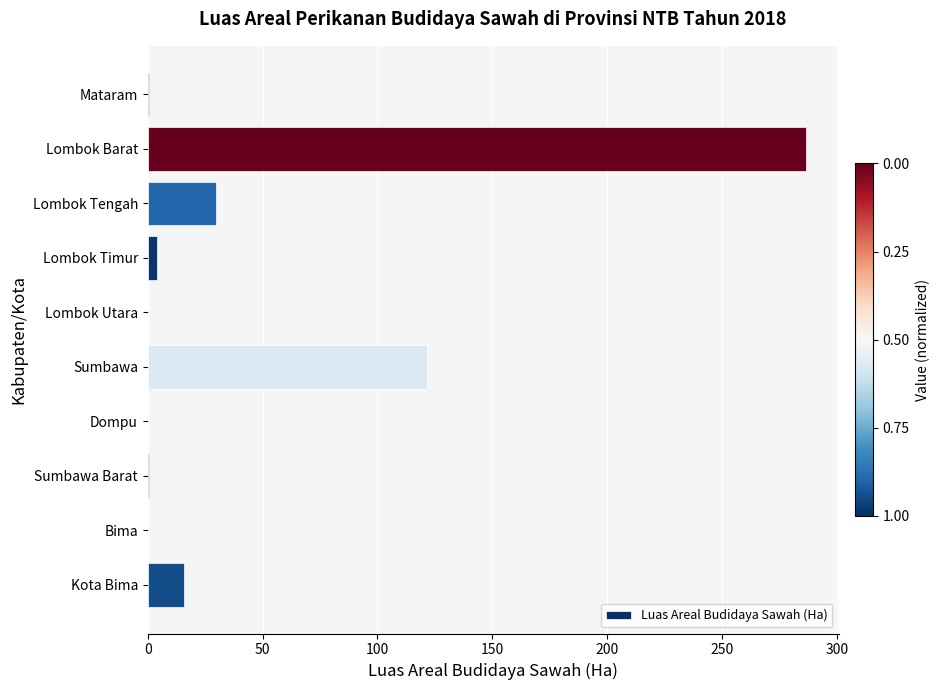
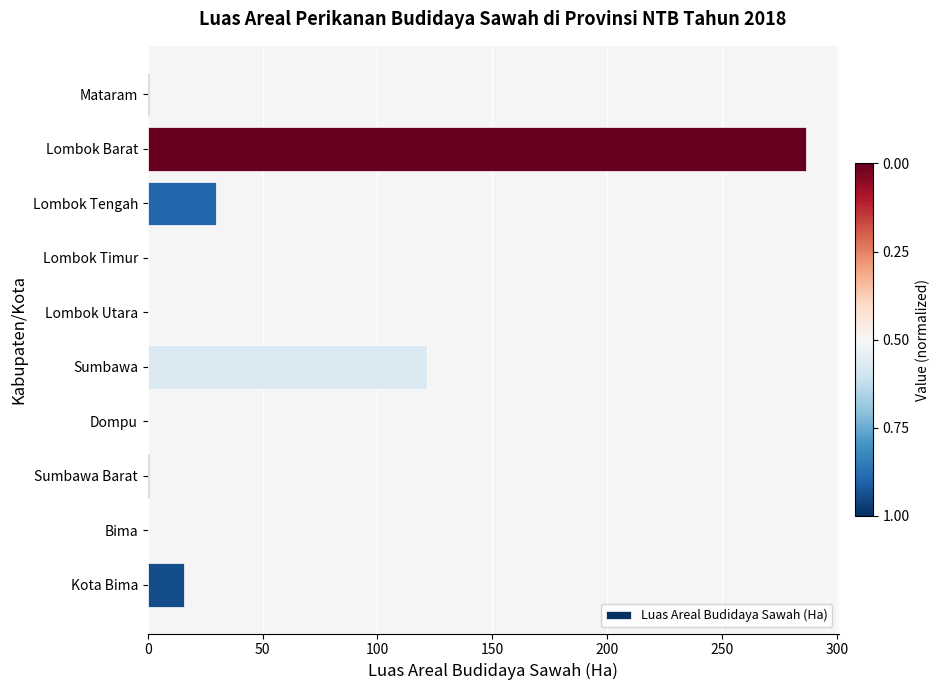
  {
    "Lombok Barat": 286,
    "Lombok Tengah": 30,
-   "Lombok Timur": 4,
+   "Lombok Timur": 0,
    "Lombok Utara": 0,
    "Sumbawa": 122,
    "Dompu": 0,
    "Bima": 0,
    "Kota Bima": 16
  }
